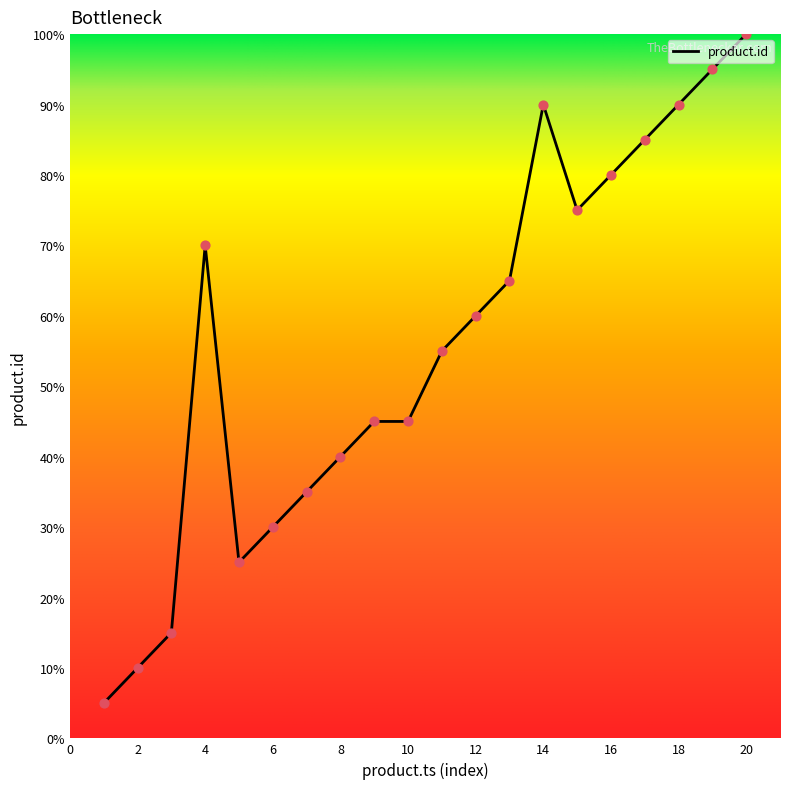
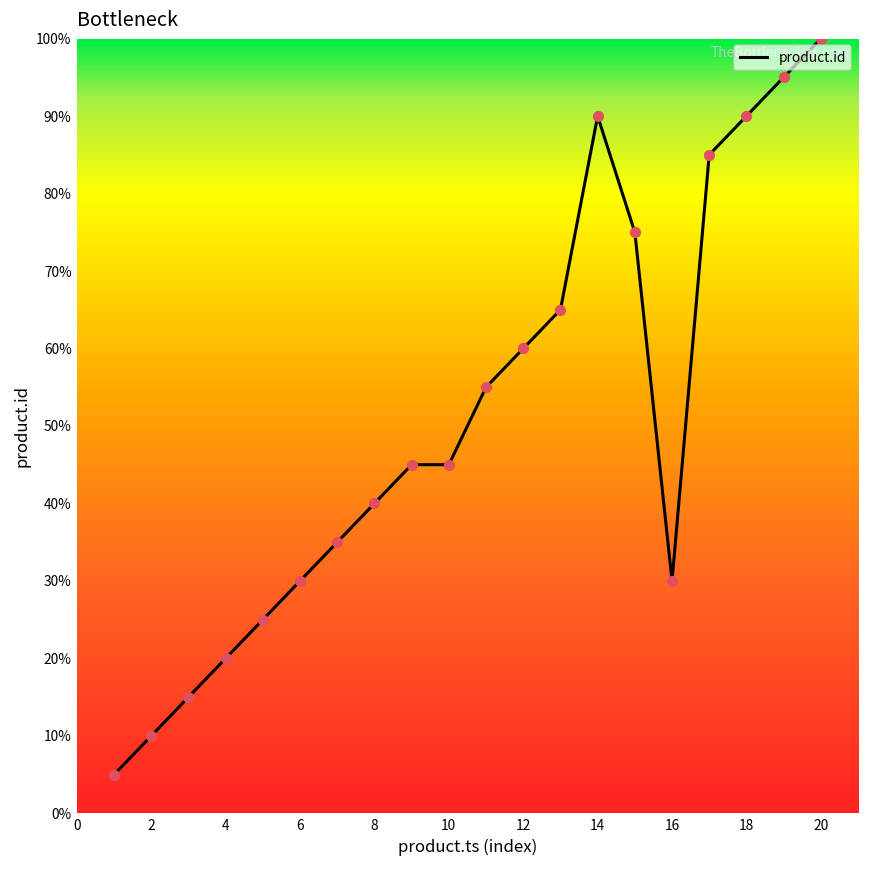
  {
    "2": "10%",
-   "4": "70%",
+   "4": "20%",
    "6": "30%",
    "8": "40%",
    "10": "45%",
    "12": "60%",
    "14": "90%",
-   "16": "80%",
+   "16": "30%",
    "18": "90%",
    "20": "100%"
  }
